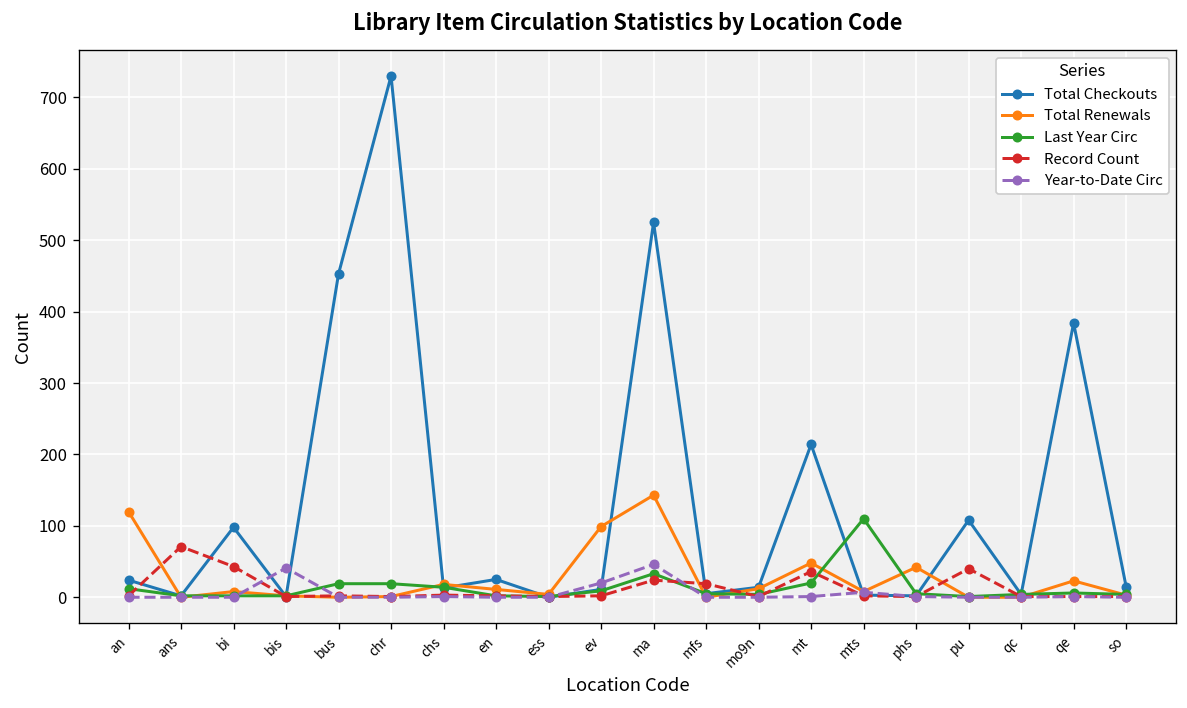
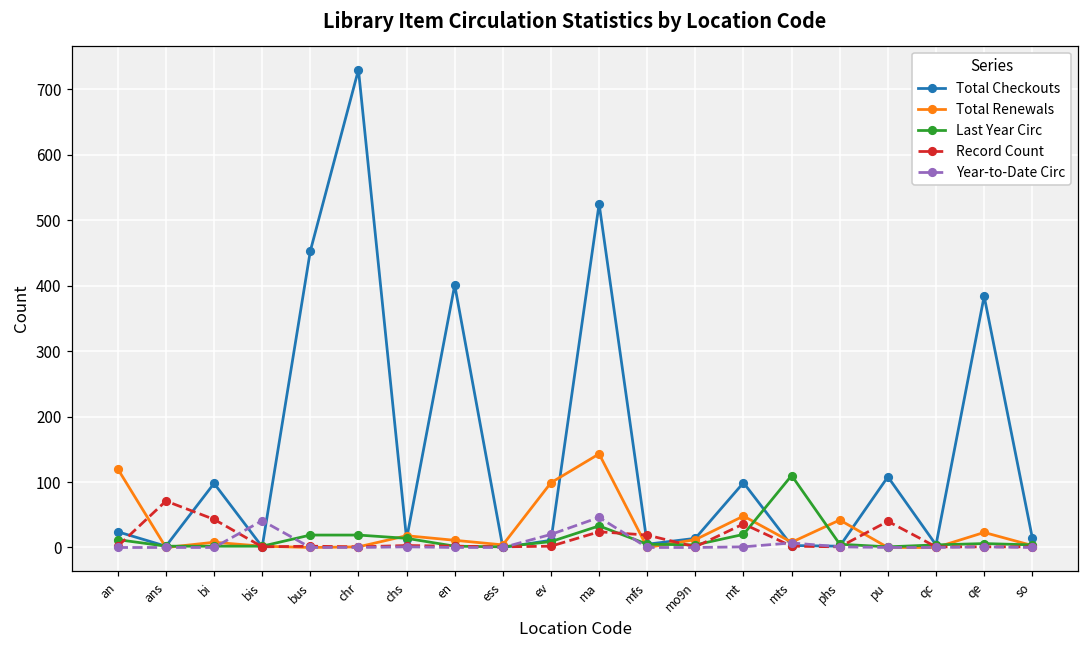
  {
    "Total Checkouts": {
      "an": 20,
      "bi": 100,
      "bus": 450,
      "chr": 730,
-     "en": 30,
+     "en": 400,
      "ma": 530,
-     "mt": 210,
+     "mt": 100,
      "pu": 110,
      "qe": 380,
      "so": 20
    },
    "Total Renewals": {
      "an": 120,
      "bi": 10,
      "en": 10,
      "ev": 100,
      "ma": 140,
      "mt": 50,
      "phs": 40,
      "qe": 20
    },
    "Last Year Circ": {
      "an": 10,
      "bus": 20,
      "chr": 20,
      "ma": 30,
      "mt": 20,
      "mts": 110,
      "qe": 10
    },
    "Record Count": {
      "ans": 70,
      "bi": 40,
      "ev": 0,
      "ma": 20,
      "mfs": 20,
      "mt": 40,
      "pu": 40
    },
    "Year-to-Date Circ": {
      "bis": 40,
      "ev": 20,
      "ma": 50,
      "mt": 0
    }
  }
